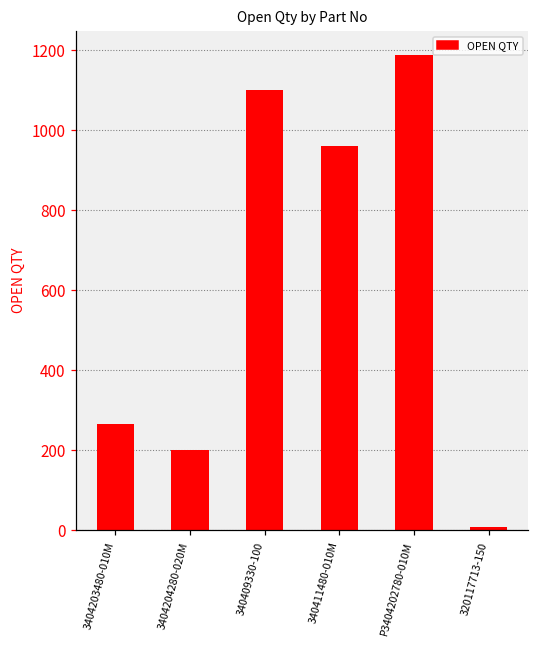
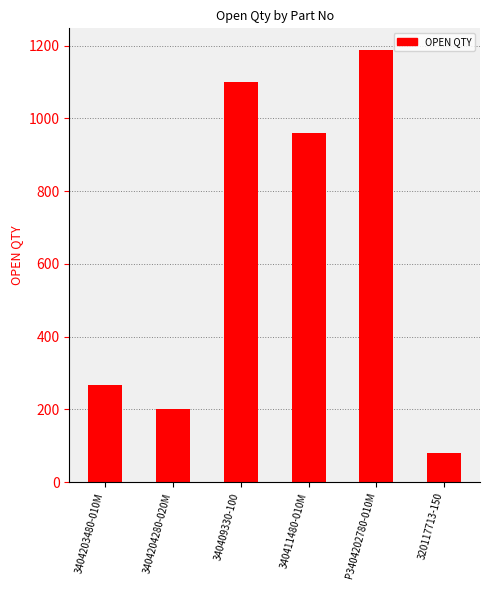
  {
    "3404203480-010M": 270,
    "3404204280-020M": 200,
    "340409330-100": 1100,
    "340411480-010M": 960,
    "P3404202780-010M": 1190,
-   "320117713-150": 10
+   "320117713-150": 80
  }
